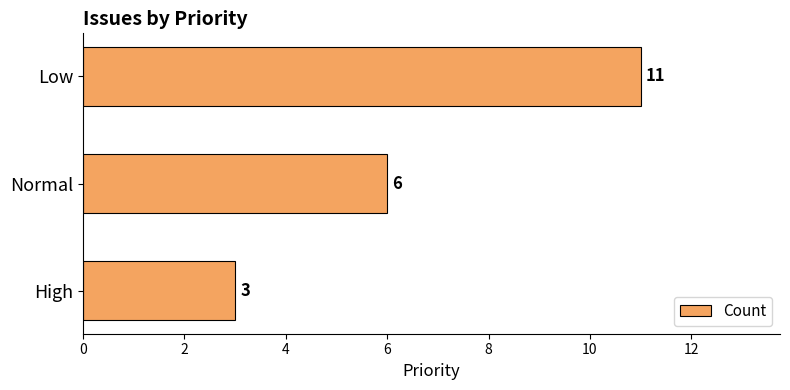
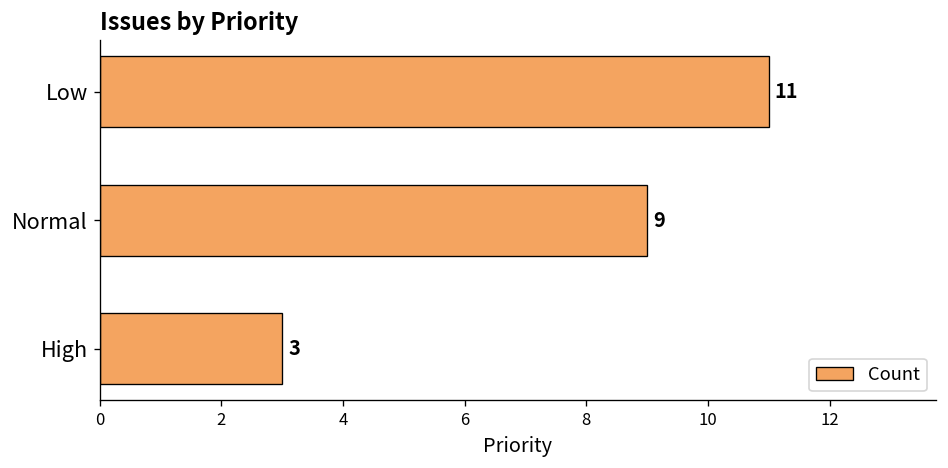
  {
    "Low": 11,
-   "Normal": 6,
+   "Normal": 9,
    "High": 3
  }
